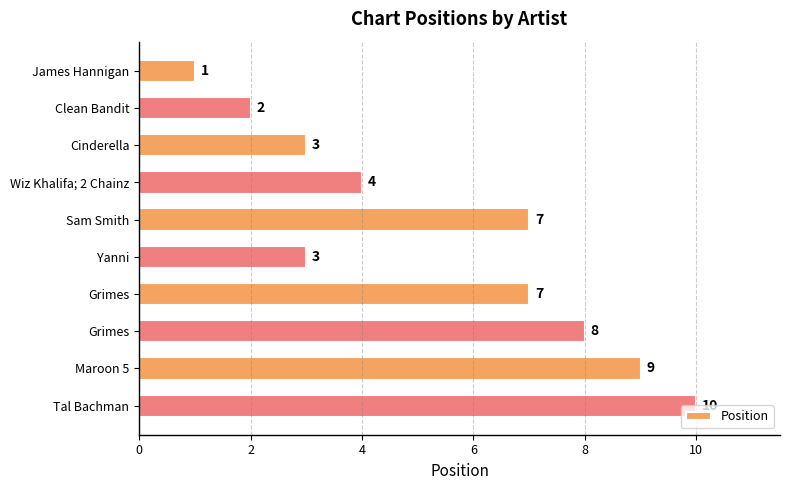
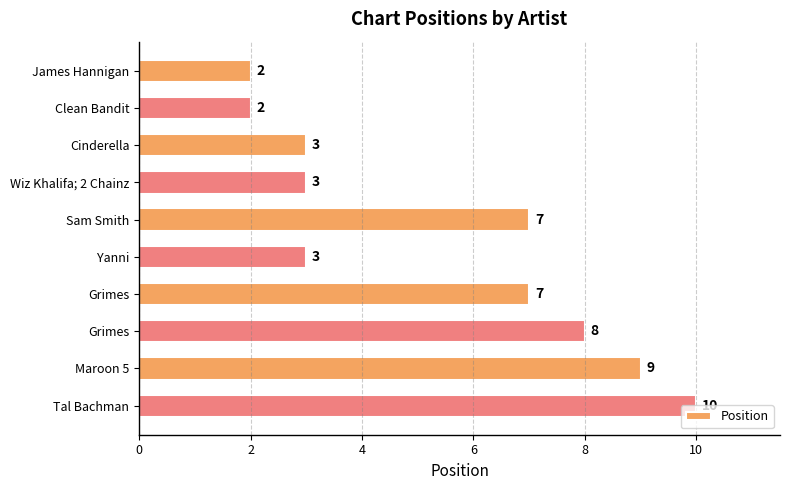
  {
-   "James Hannigan": 1,
+   "James Hannigan": 2,
    "Clean Bandit": 2,
    "Cinderella": 3,
-   "Wiz Khalifa; 2 Chainz": 4,
+   "Wiz Khalifa; 2 Chainz": 3,
    "Sam Smith": 7,
    "Yanni": 3,
    "Maroon 5": 9
  }
